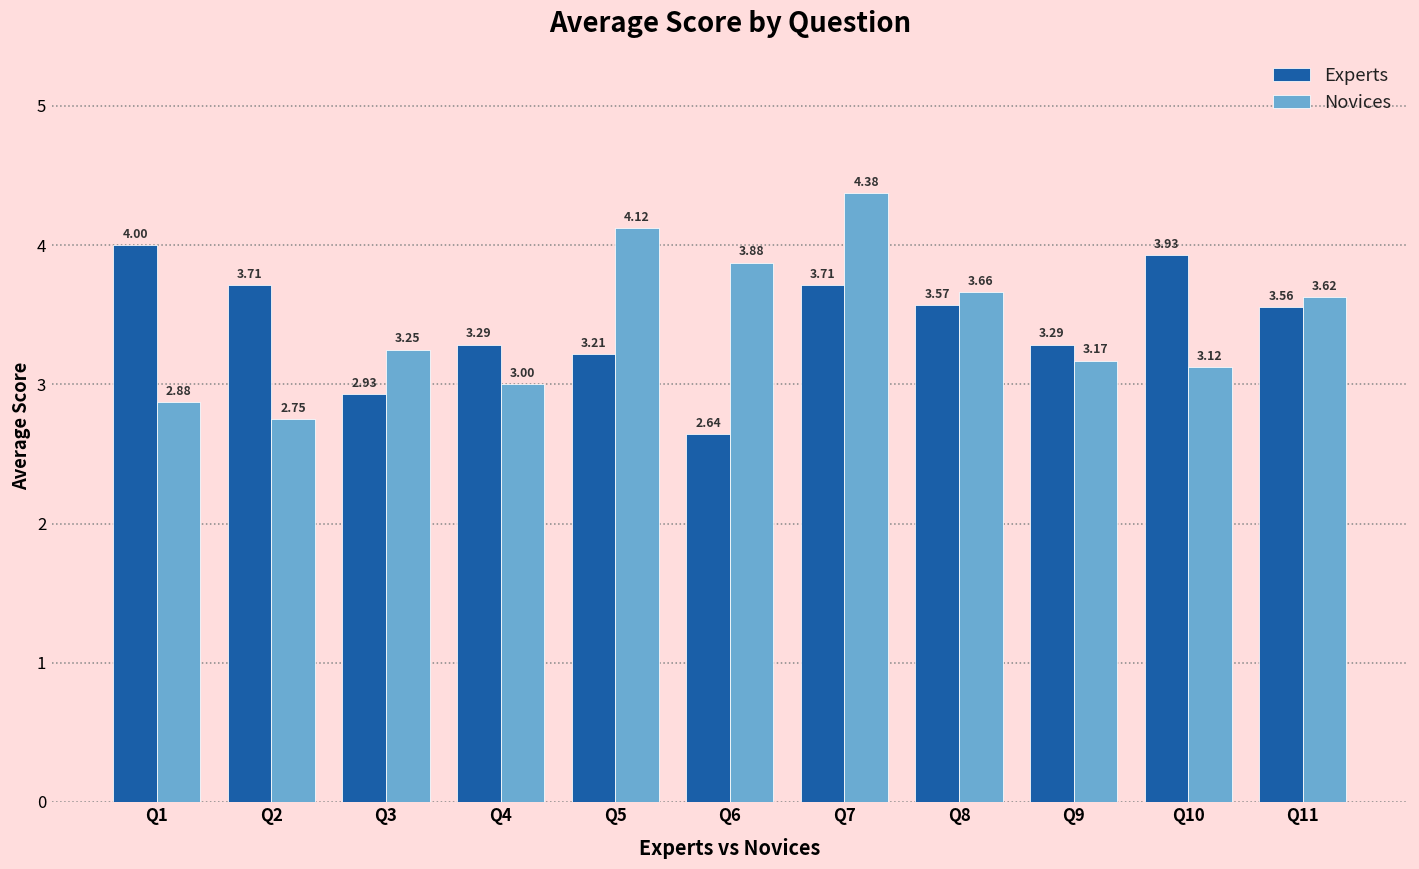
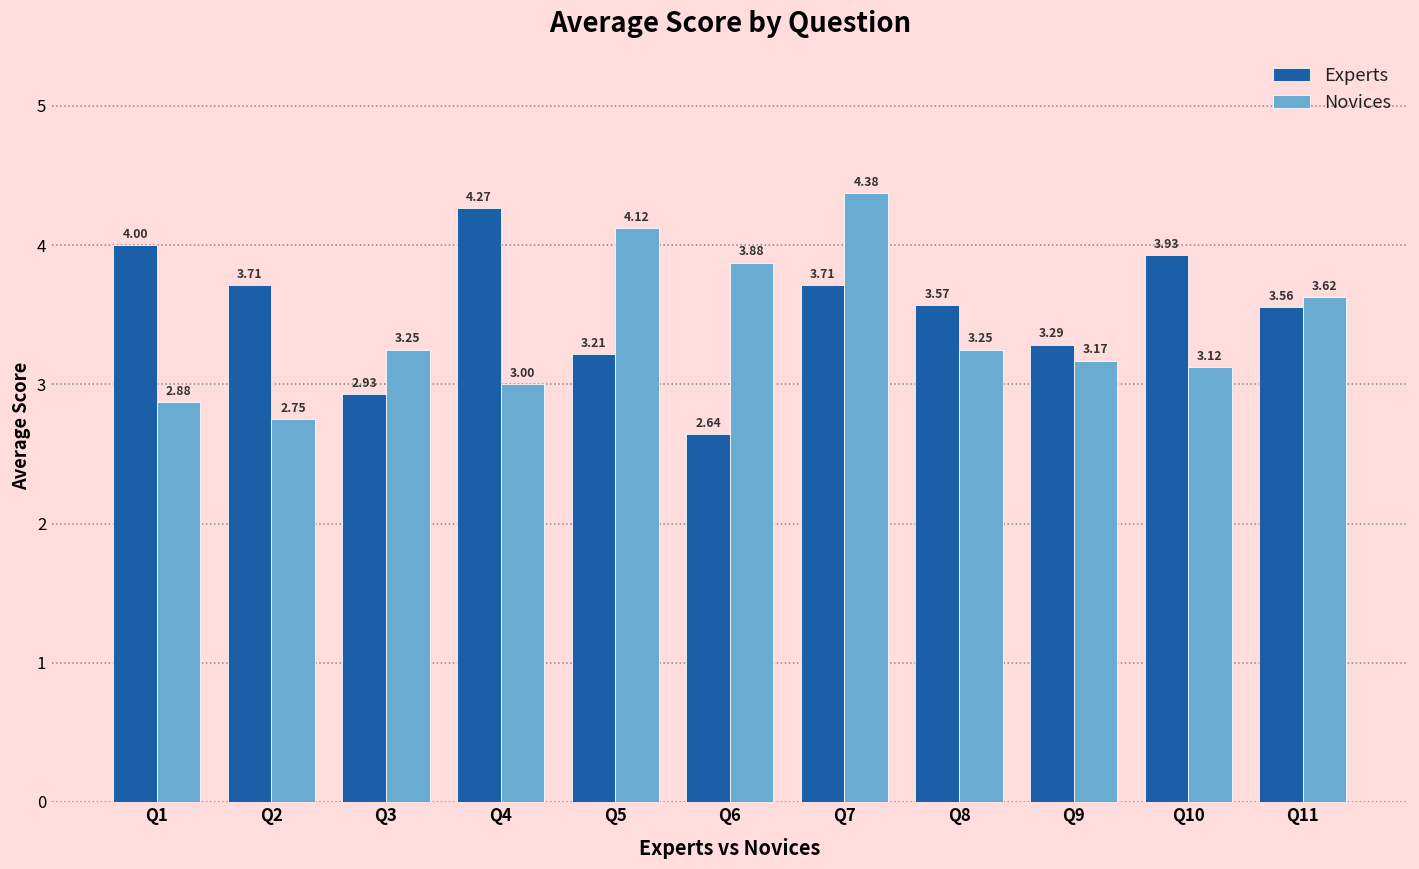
  {
    "Experts": {
      "Q1": 4.00,
      "Q2": 3.71,
      "Q3": 2.93,
-     "Q4": 3.29,
+     "Q4": 4.27,
      "Q5": 3.21,
      "Q6": 2.64,
      "Q7": 3.71,
      "Q8": 3.57,
      "Q9": 3.29,
      "Q10": 3.93,
      "Q11": 3.56
    },
    "Novices": {
      "Q1": 2.88,
      "Q2": 2.75,
      "Q3": 3.25,
      "Q4": 3.00,
      "Q5": 4.12,
      "Q6": 3.88,
      "Q7": 4.38,
-     "Q8": 3.66,
+     "Q8": 3.25,
      "Q9": 3.17,
      "Q10": 3.12,
      "Q11": 3.62
    }
  }
